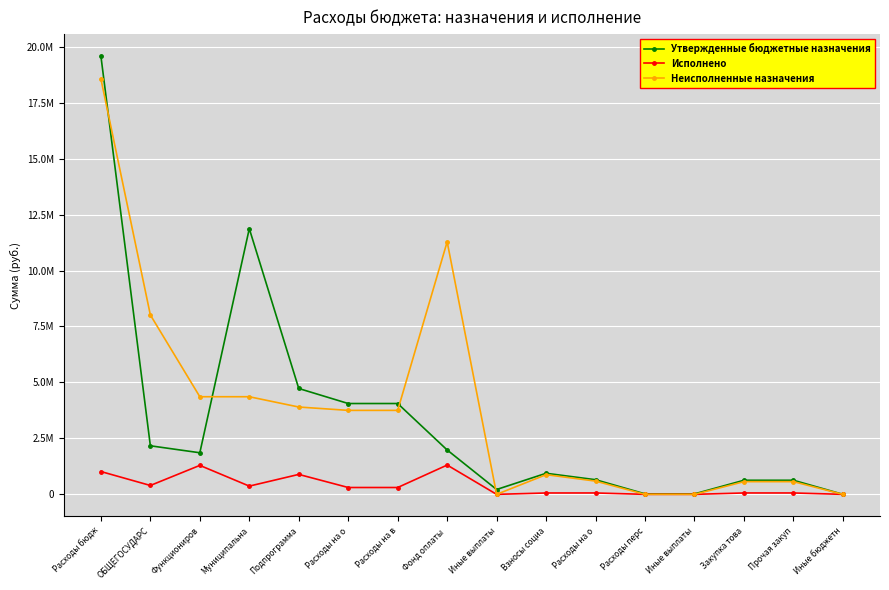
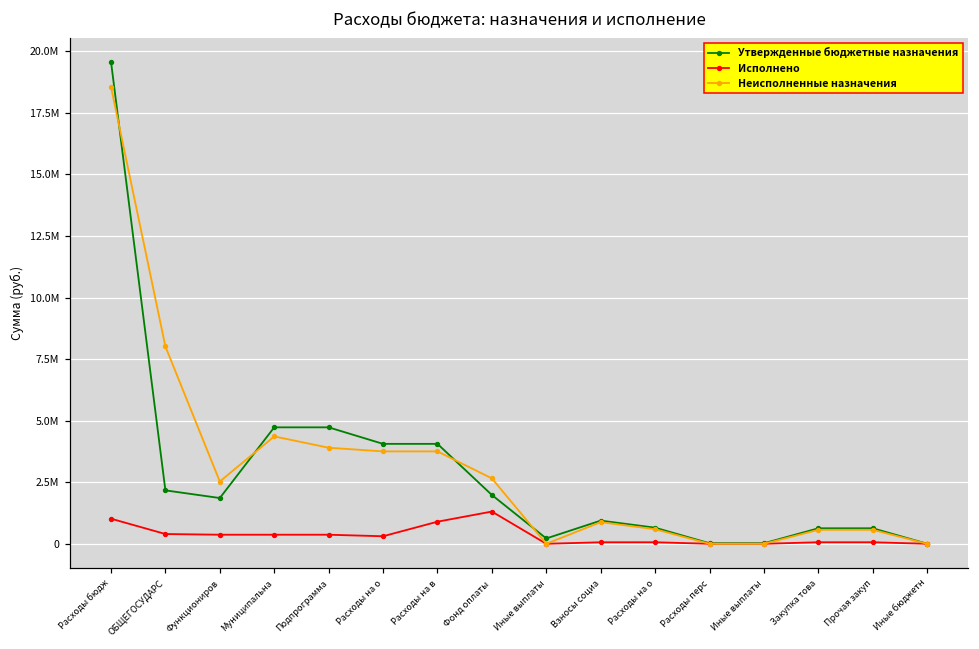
  {
    "Утвержденные бюджетные назначения": {
      "Расходы бюдж": 19600000,
      "ОБЩЕГОСУДАРС": 2200000,
      "Функциониров": 1900000,
-     "Муниципальна": 11900000,
+     "Муниципальна": 4700000,
      "Подпрограмма": 4700000,
      "Расходы на в": 4100000,
      "Фонд оплаты": 2000000
    },
    "Исполнено": {
      "Расходы бюдж": 1000000,
      "ОБЩЕГОСУДАРС": 400000,
-     "Функциониров": 1300000,
+     "Функциониров": 400000,
      "Муниципальна": 400000,
-     "Подпрограмма": 900000,
-     "Расходы на в": 300000,
+     "Подпрограмма": 400000,
+     "Расходы на в": 900000,
      "Фонд оплаты": 1300000,
      "Взносы социа": 100000,
      "Закупка това": 100000,
      "Прочая закуп": 100000
    },
    "Неисполненные назначения": {
      "Расходы бюдж": 18600000,
      "ОБЩЕГОСУДАРС": 8000000,
-     "Функциониров": 4400000,
+     "Функциониров": 2500000,
      "Муниципальна": 4400000,
      "Подпрограмма": 3900000,
      "Расходы на в": 3800000,
-     "Фонд оплаты": 11300000
+     "Фонд оплаты": 2700000
    }
  }
